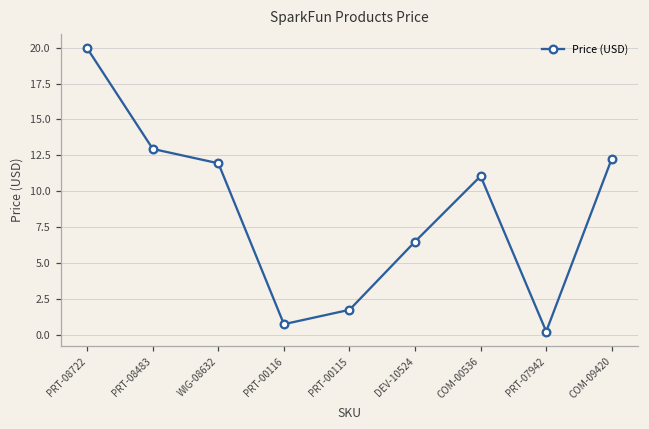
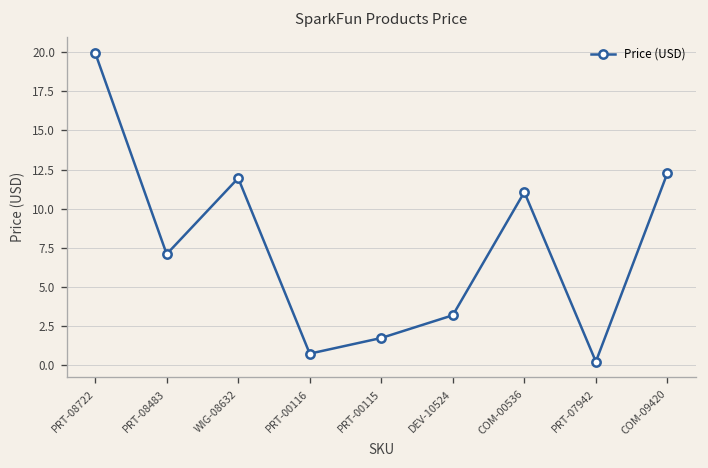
  {
    "PRT-08722": 20.0,
-   "PRT-08483": 13.0,
+   "PRT-08483": 7.1,
    "WIG-08632": 12.0,
    "PRT-00116": 0.8,
    "PRT-00115": 1.8,
-   "DEV-10524": 6.5,
+   "DEV-10524": 3.2,
    "COM-00536": 11.1,
    "PRT-07942": 0.2,
    "COM-09420": 12.3
  }
